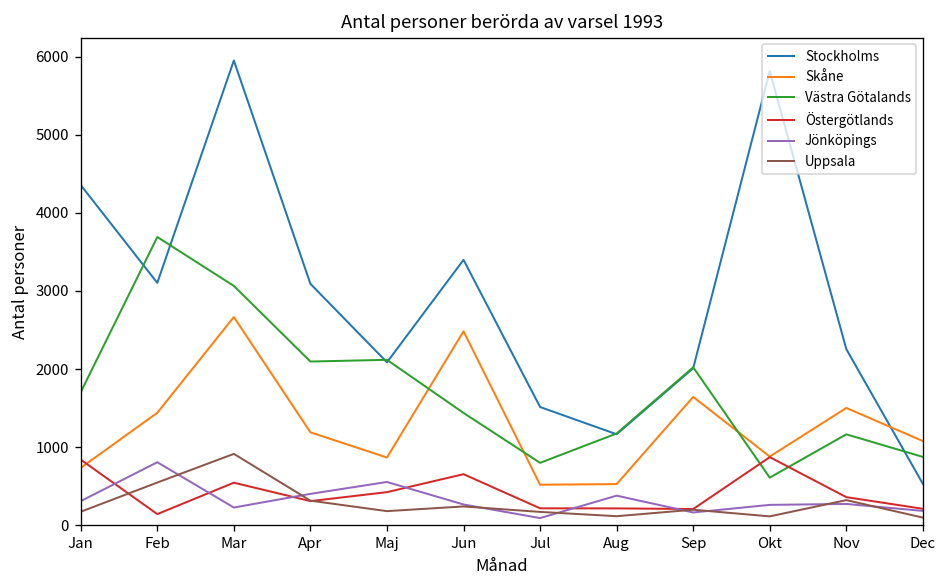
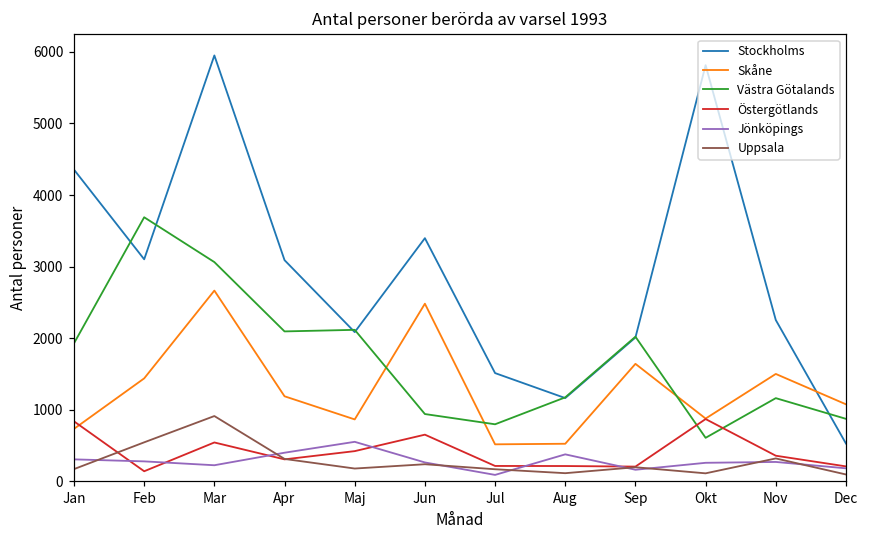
  {
    "Stockholms": {
      "Jan": 4400,
      "Feb": 3100,
      "Mar": 6000,
      "Apr": 3100,
      "Jun": 3400,
      "Jul": 1500,
      "Nov": 2300,
      "Dec": 500
    },
    "Skåne": {
      "Jan": 700,
      "Feb": 1400,
      "Mar": 2700,
      "Apr": 1200,
      "Maj": 900,
      "Jun": 2500,
      "Jul": 500,
      "Aug": 500,
      "Sep": 1600,
      "Nov": 1500,
      "Dec": 1100
    },
    "Västra Götalands": {
-     "Jan": 1700,
+     "Jan": 1900,
      "Feb": 3700,
      "Mar": 3100,
      "Apr": 2100,
-     "Jun": 1400,
+     "Jun": 900,
      "Jul": 800,
      "Okt": 600,
      "Nov": 1200,
      "Dec": 900
    },
    "Östergötlands": {
      "Jan": 800,
      "Feb": 100,
      "Mar": 500,
      "Maj": 400,
      "Jun": 700,
      "Jul": 200,
      "Aug": 200
    },
    "Jönköpings": {
      "Jan": 300,
-     "Feb": 800,
+     "Feb": 300,
      "Mar": 200,
      "Apr": 400,
      "Maj": 600,
      "Jul": 100,
      "Aug": 400,
      "Okt": 300,
      "Nov": 300
    },
    "Uppsala": {
      "Jan": 200,
      "Feb": 500,
      "Mar": 900,
      "Maj": 200,
      "Jul": 200,
      "Aug": 100,
      "Okt": 100,
      "Dec": 100
    }
  }
